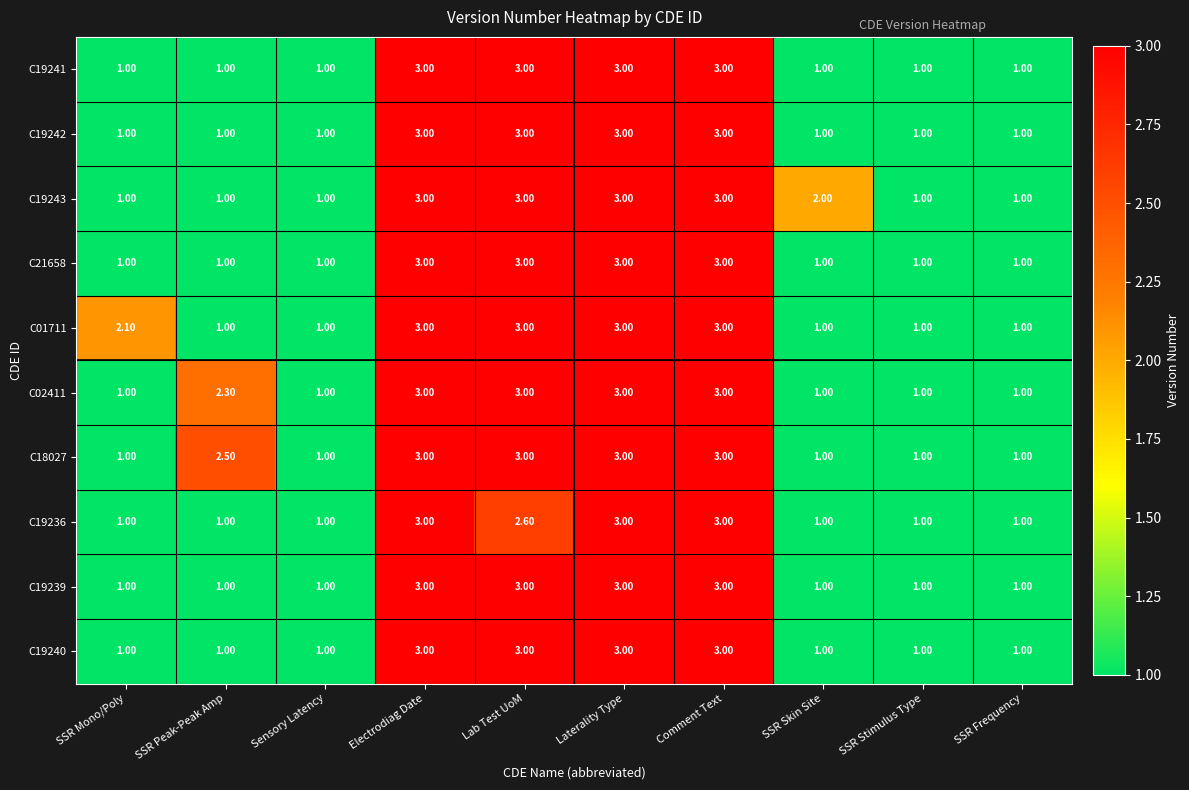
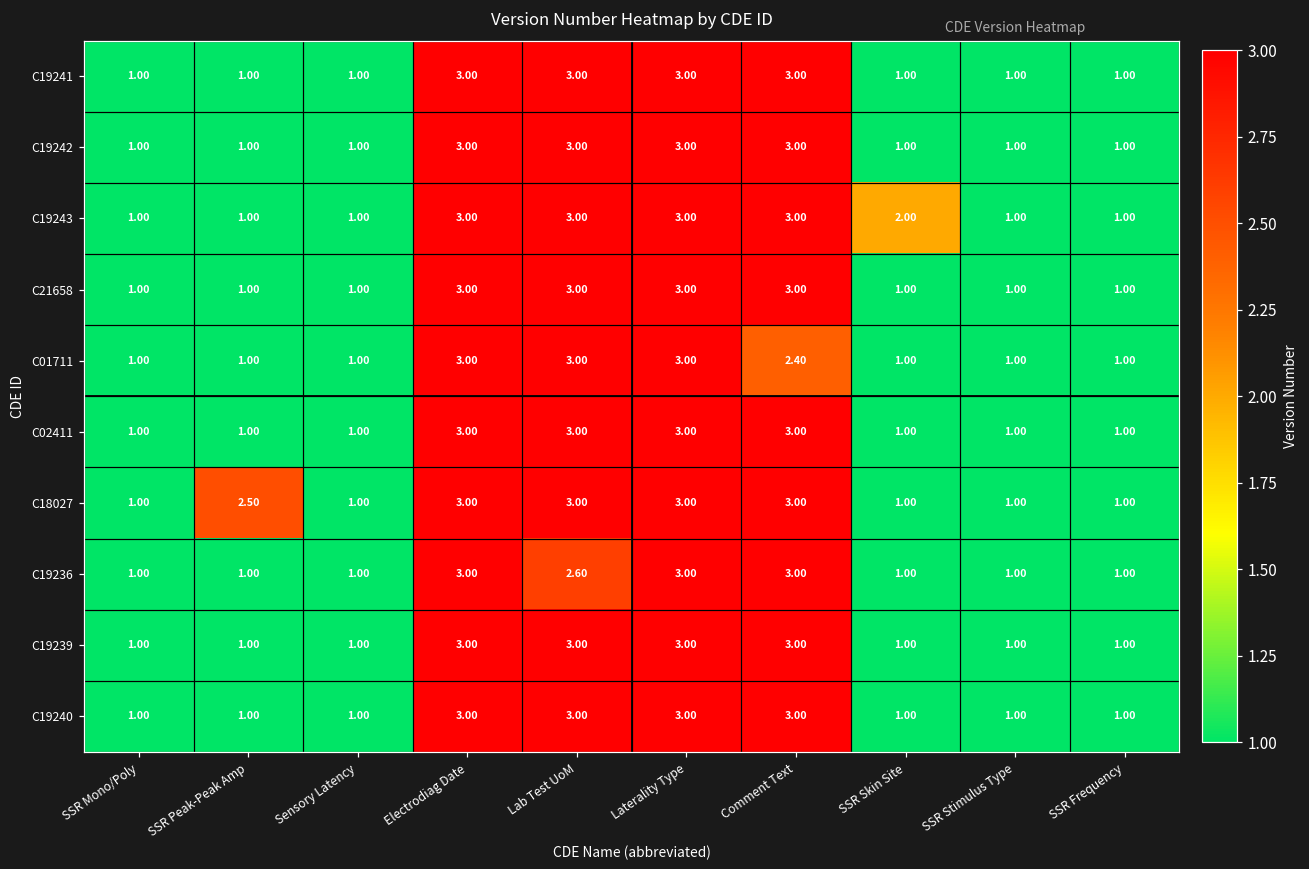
  {
    "C19241": {
      "SSR Mono/Poly": 1.00,
      "SSR Peak-Peak Amp": 1.00,
      "Sensory Latency": 1.00,
      "Electrodiag Date": 3.00,
      "Lab Test UoM": 3.00,
      "Laterality Type": 3.00,
      "Comment Text": 3.00,
      "SSR Skin Site": 1.00,
      "SSR Stimulus Type": 1.00,
      "SSR Frequency": 1.00
    },
    "C19242": {
      "SSR Mono/Poly": 1.00,
      "SSR Peak-Peak Amp": 1.00,
      "Sensory Latency": 1.00,
      "Electrodiag Date": 3.00,
      "Lab Test UoM": 3.00,
      "Laterality Type": 3.00,
      "Comment Text": 3.00,
      "SSR Skin Site": 1.00,
      "SSR Stimulus Type": 1.00,
      "SSR Frequency": 1.00
    },
    "C19243": {
      "SSR Mono/Poly": 1.00,
      "SSR Peak-Peak Amp": 1.00,
      "Sensory Latency": 1.00,
      "Electrodiag Date": 3.00,
      "Lab Test UoM": 3.00,
      "Laterality Type": 3.00,
      "Comment Text": 3.00,
      "SSR Skin Site": 2.00,
      "SSR Stimulus Type": 1.00,
      "SSR Frequency": 1.00
    },
    "C21658": {
      "SSR Mono/Poly": 1.00,
      "SSR Peak-Peak Amp": 1.00,
      "Sensory Latency": 1.00,
      "Electrodiag Date": 3.00,
      "Lab Test UoM": 3.00,
      "Laterality Type": 3.00,
      "Comment Text": 3.00,
      "SSR Skin Site": 1.00,
      "SSR Stimulus Type": 1.00,
      "SSR Frequency": 1.00
    },
    "C01711": {
-     "SSR Mono/Poly": 2.10,
+     "SSR Mono/Poly": 1.00,
      "SSR Peak-Peak Amp": 1.00,
      "Sensory Latency": 1.00,
      "Electrodiag Date": 3.00,
      "Lab Test UoM": 3.00,
      "Laterality Type": 3.00,
-     "Comment Text": 3.00,
+     "Comment Text": 2.40,
      "SSR Skin Site": 1.00,
      "SSR Stimulus Type": 1.00,
      "SSR Frequency": 1.00
    },
    "C02411": {
      "SSR Mono/Poly": 1.00,
-     "SSR Peak-Peak Amp": 2.30,
+     "SSR Peak-Peak Amp": 1.00,
      "Sensory Latency": 1.00,
      "Electrodiag Date": 3.00,
      "Lab Test UoM": 3.00,
      "Laterality Type": 3.00,
      "Comment Text": 3.00,
      "SSR Skin Site": 1.00,
      "SSR Stimulus Type": 1.00,
      "SSR Frequency": 1.00
    },
    "C18027": {
      "SSR Mono/Poly": 1.00,
      "SSR Peak-Peak Amp": 2.50,
      "Sensory Latency": 1.00,
      "Electrodiag Date": 3.00,
      "Lab Test UoM": 3.00,
      "Laterality Type": 3.00,
      "Comment Text": 3.00,
      "SSR Skin Site": 1.00,
      "SSR Stimulus Type": 1.00,
      "SSR Frequency": 1.00
    },
    "C19236": {
      "SSR Mono/Poly": 1.00,
      "SSR Peak-Peak Amp": 1.00,
      "Sensory Latency": 1.00,
      "Electrodiag Date": 3.00,
      "Lab Test UoM": 2.60,
      "Laterality Type": 3.00,
      "Comment Text": 3.00,
      "SSR Skin Site": 1.00,
      "SSR Stimulus Type": 1.00,
      "SSR Frequency": 1.00
    },
    "C19239": {
      "SSR Mono/Poly": 1.00,
      "SSR Peak-Peak Amp": 1.00,
      "Sensory Latency": 1.00,
      "Electrodiag Date": 3.00,
      "Lab Test UoM": 3.00,
      "Laterality Type": 3.00,
      "Comment Text": 3.00,
      "SSR Skin Site": 1.00,
      "SSR Stimulus Type": 1.00,
      "SSR Frequency": 1.00
    },
    "C19240": {
      "SSR Mono/Poly": 1.00,
      "SSR Peak-Peak Amp": 1.00,
      "Sensory Latency": 1.00,
      "Electrodiag Date": 3.00,
      "Lab Test UoM": 3.00,
      "Laterality Type": 3.00,
      "Comment Text": 3.00,
      "SSR Skin Site": 1.00,
      "SSR Stimulus Type": 1.00,
      "SSR Frequency": 1.00
    }
  }
